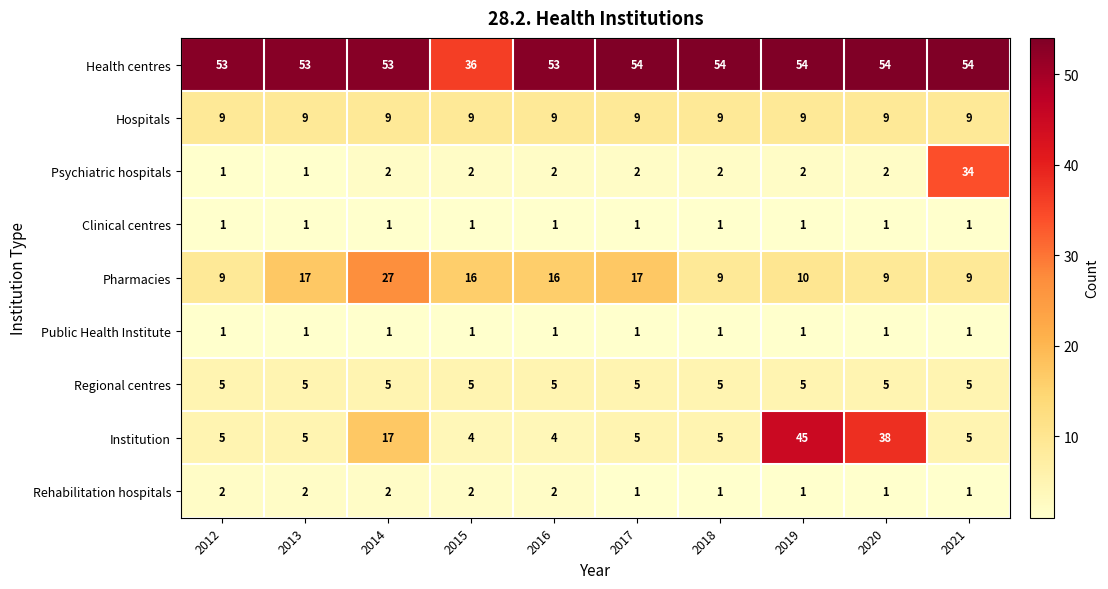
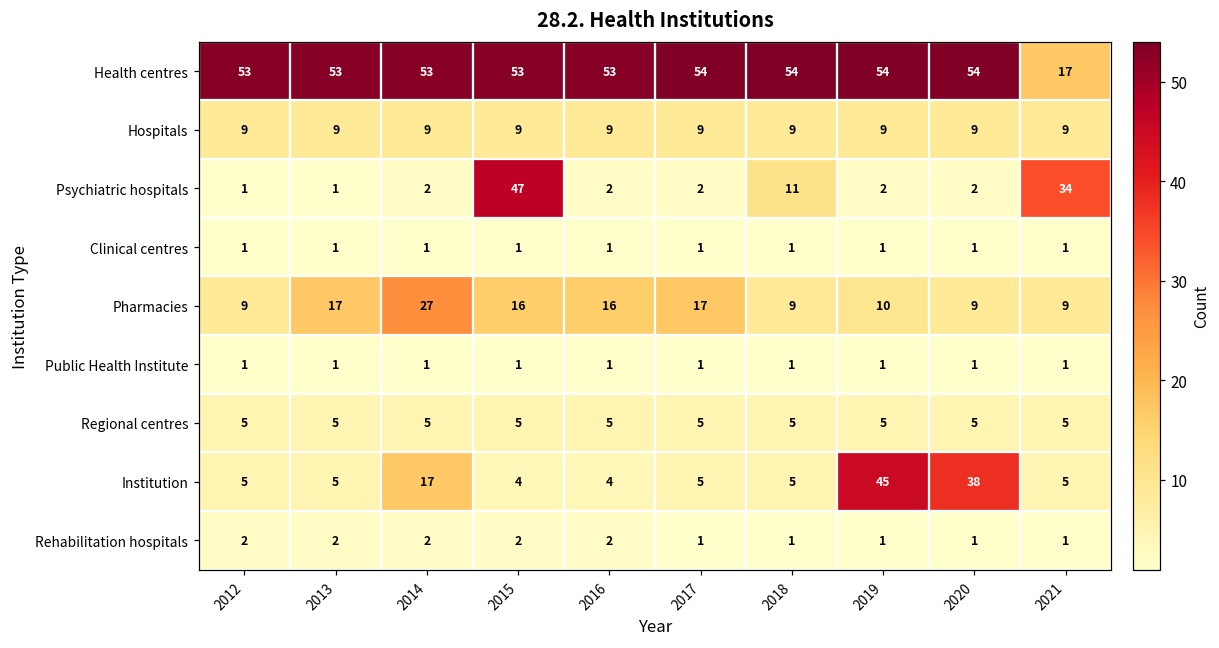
  {
    "Health centres": {
      "2012": 53,
      "2013": 53,
      "2014": 53,
-     "2015": 36,
+     "2015": 53,
      "2016": 53,
      "2017": 54,
      "2018": 54,
      "2019": 54,
      "2020": 54,
-     "2021": 54
+     "2021": 17
    },
    "Hospitals": {
      "2012": 9,
      "2013": 9,
      "2014": 9,
      "2015": 9,
      "2016": 9,
      "2017": 9,
      "2018": 9,
      "2019": 9,
      "2020": 9,
      "2021": 9
    },
    "Psychiatric hospitals": {
      "2012": 1,
      "2013": 1,
      "2014": 2,
-     "2015": 2,
+     "2015": 47,
      "2016": 2,
      "2017": 2,
-     "2018": 2,
+     "2018": 11,
      "2019": 2,
      "2020": 2,
      "2021": 34
    },
    "Clinical centres": {
      "2012": 1,
      "2013": 1,
      "2014": 1,
      "2015": 1,
      "2016": 1,
      "2017": 1,
      "2018": 1,
      "2019": 1,
      "2020": 1,
      "2021": 1
    },
    "Pharmacies": {
      "2012": 9,
      "2013": 17,
      "2014": 27,
      "2015": 16,
      "2016": 16,
      "2017": 17,
      "2018": 9,
      "2019": 10,
      "2020": 9,
      "2021": 9
    },
    "Public Health Institute": {
      "2012": 1,
      "2013": 1,
      "2014": 1,
      "2015": 1,
      "2016": 1,
      "2017": 1,
      "2018": 1,
      "2019": 1,
      "2020": 1,
      "2021": 1
    },
    "Regional centres": {
      "2012": 5,
      "2013": 5,
      "2014": 5,
      "2015": 5,
      "2016": 5,
      "2017": 5,
      "2018": 5,
      "2019": 5,
      "2020": 5,
      "2021": 5
    },
    "Institution": {
      "2012": 5,
      "2013": 5,
      "2014": 17,
      "2015": 4,
      "2016": 4,
      "2017": 5,
      "2018": 5,
      "2019": 45,
      "2020": 38,
      "2021": 5
    },
    "Rehabilitation hospitals": {
      "2012": 2,
      "2013": 2,
      "2014": 2,
      "2015": 2,
      "2016": 2,
      "2017": 1,
      "2018": 1,
      "2019": 1,
      "2020": 1,
      "2021": 1
    }
  }
